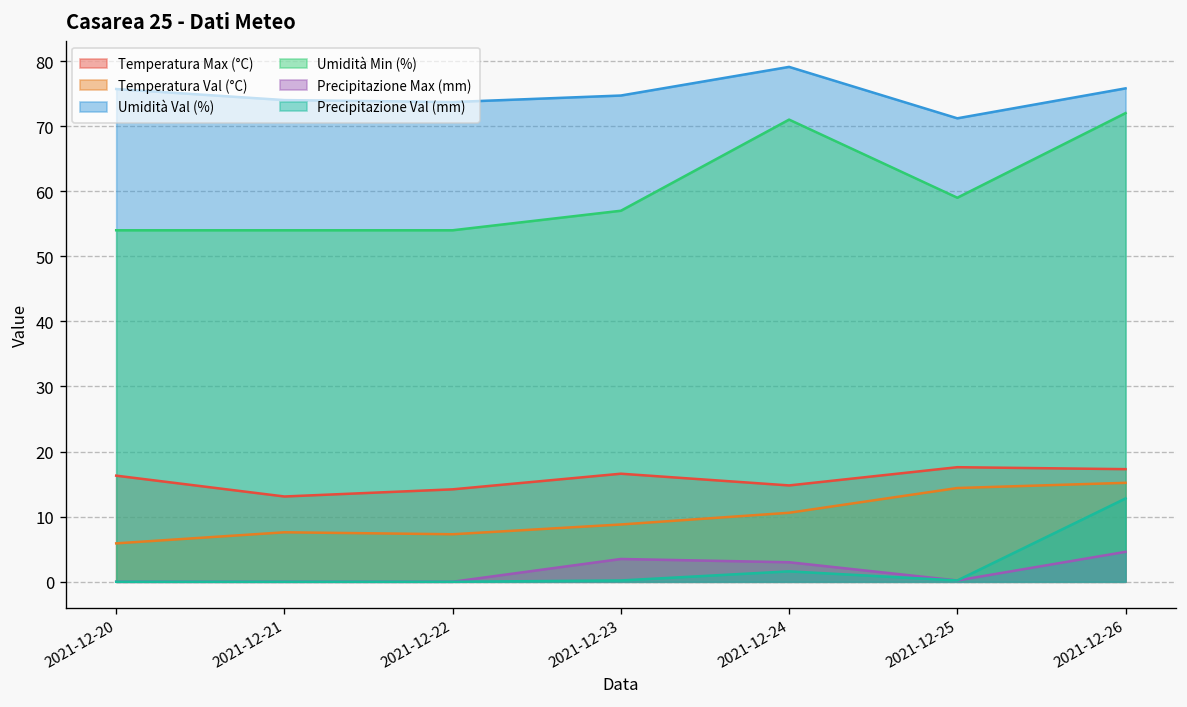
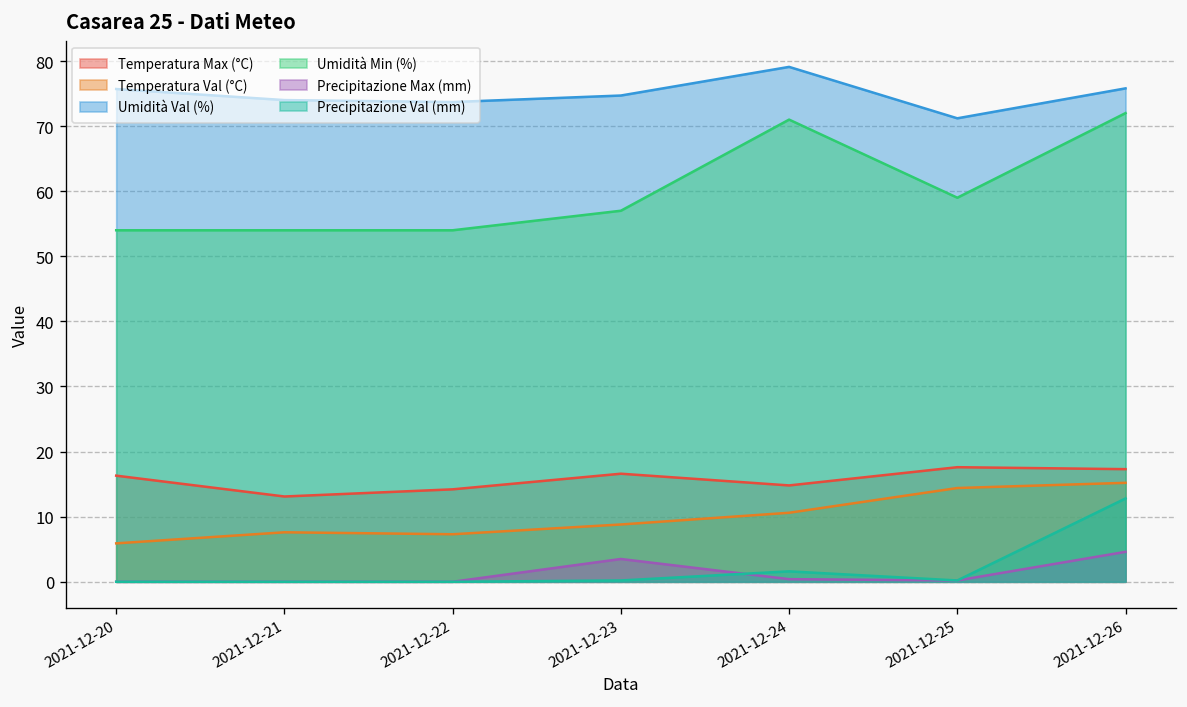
  {
    "Precipitazione Max (mm)": {
      "2021-12-23": 4,
-     "2021-12-24": 3,
+     "2021-12-24": 0,
      "2021-12-26": 5
    }
  }
